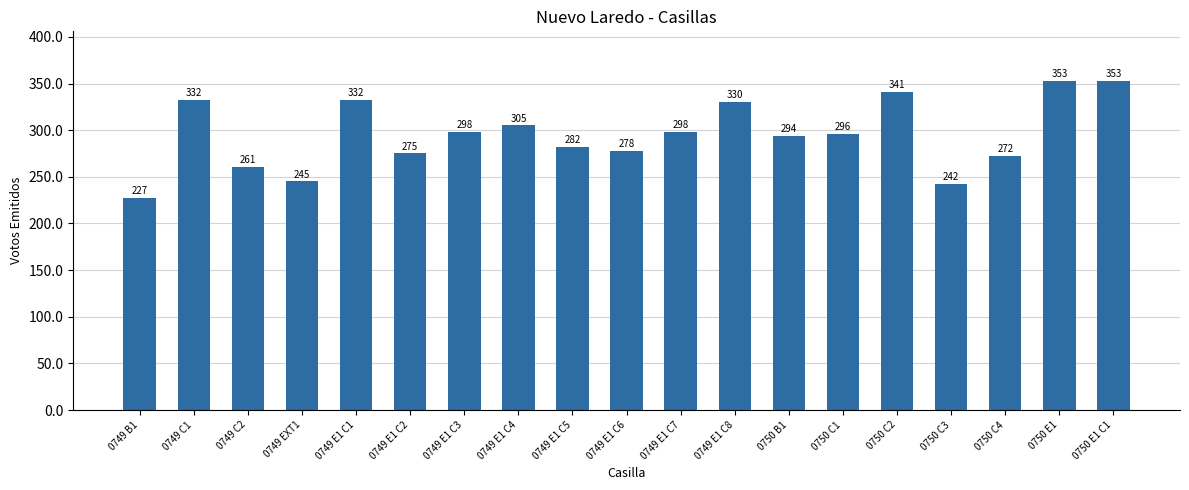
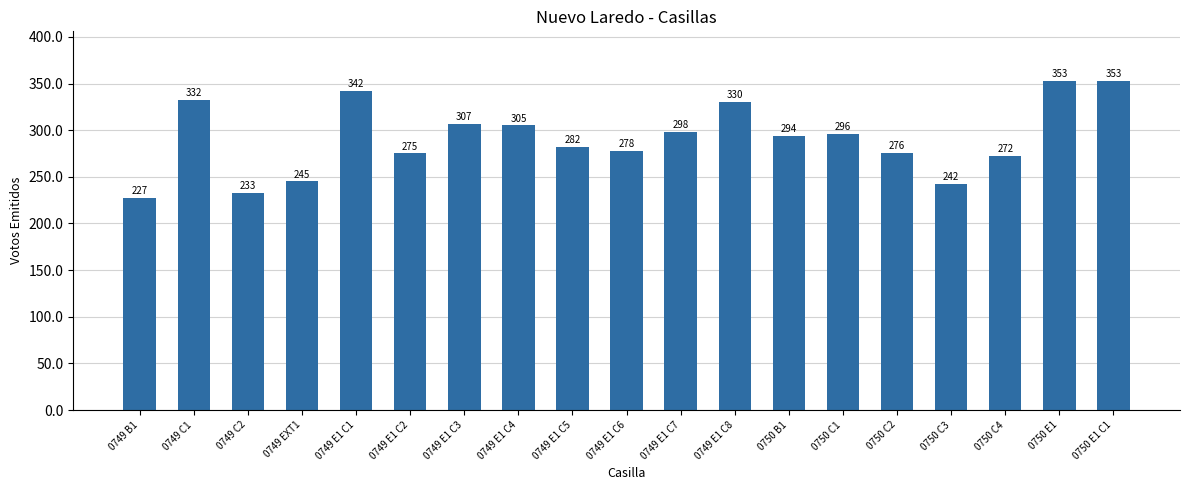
  {
    "0749 B1": 227,
    "0749 C1": 332,
-   "0749 C2": 261,
+   "0749 C2": 233,
    "0749 EXT1": 245,
-   "0749 E1 C1": 332,
+   "0749 E1 C1": 342,
    "0749 E1 C2": 275,
-   "0749 E1 C3": 298,
+   "0749 E1 C3": 307,
    "0749 E1 C4": 305,
    "0749 E1 C5": 282,
    "0749 E1 C6": 278,
    "0749 E1 C7": 298,
    "0749 E1 C8": 330,
    "0750 B1": 294,
    "0750 C1": 296,
-   "0750 C2": 341,
+   "0750 C2": 276,
    "0750 C3": 242,
    "0750 C4": 272,
    "0750 E1": 353,
    "0750 E1 C1": 353
  }
